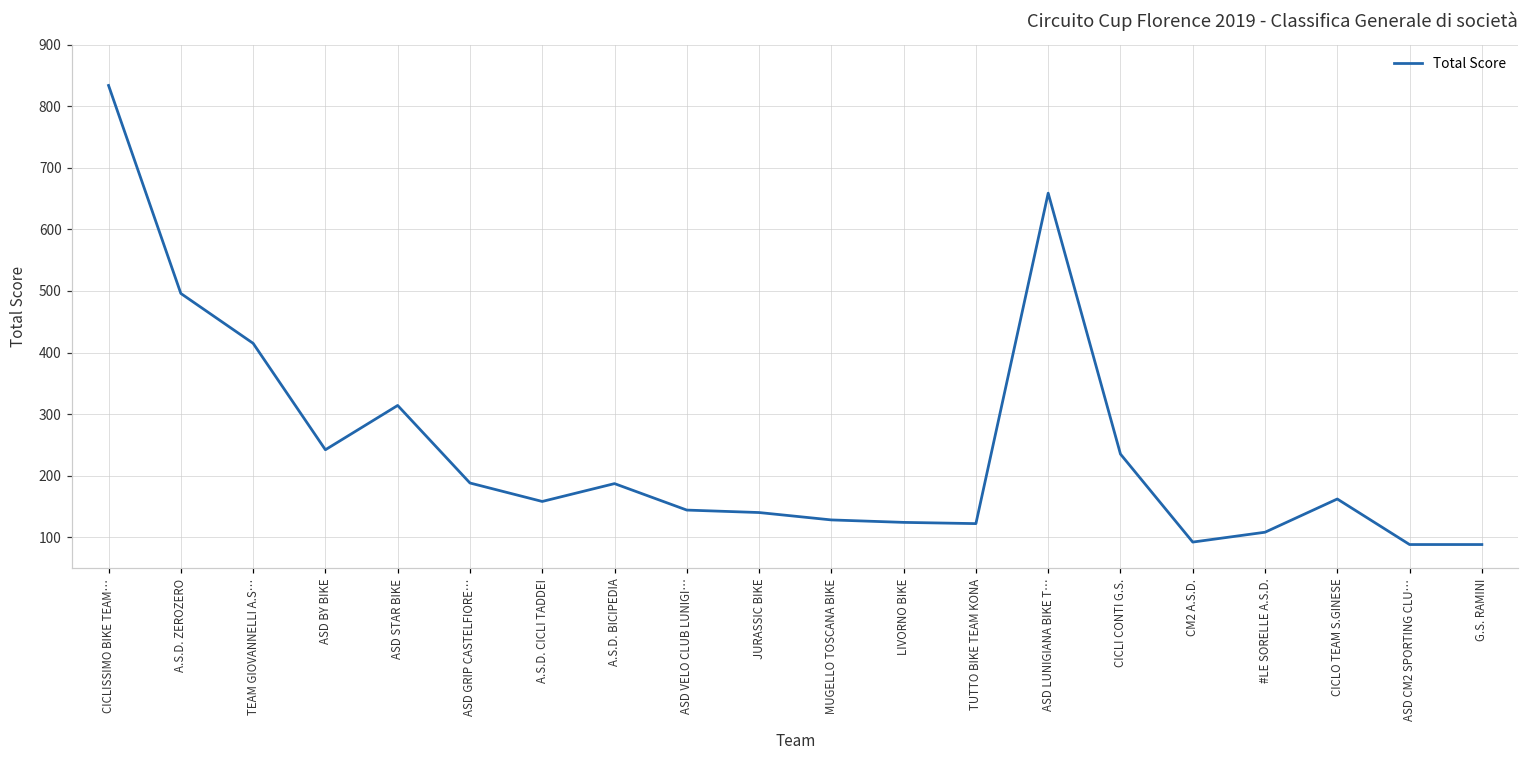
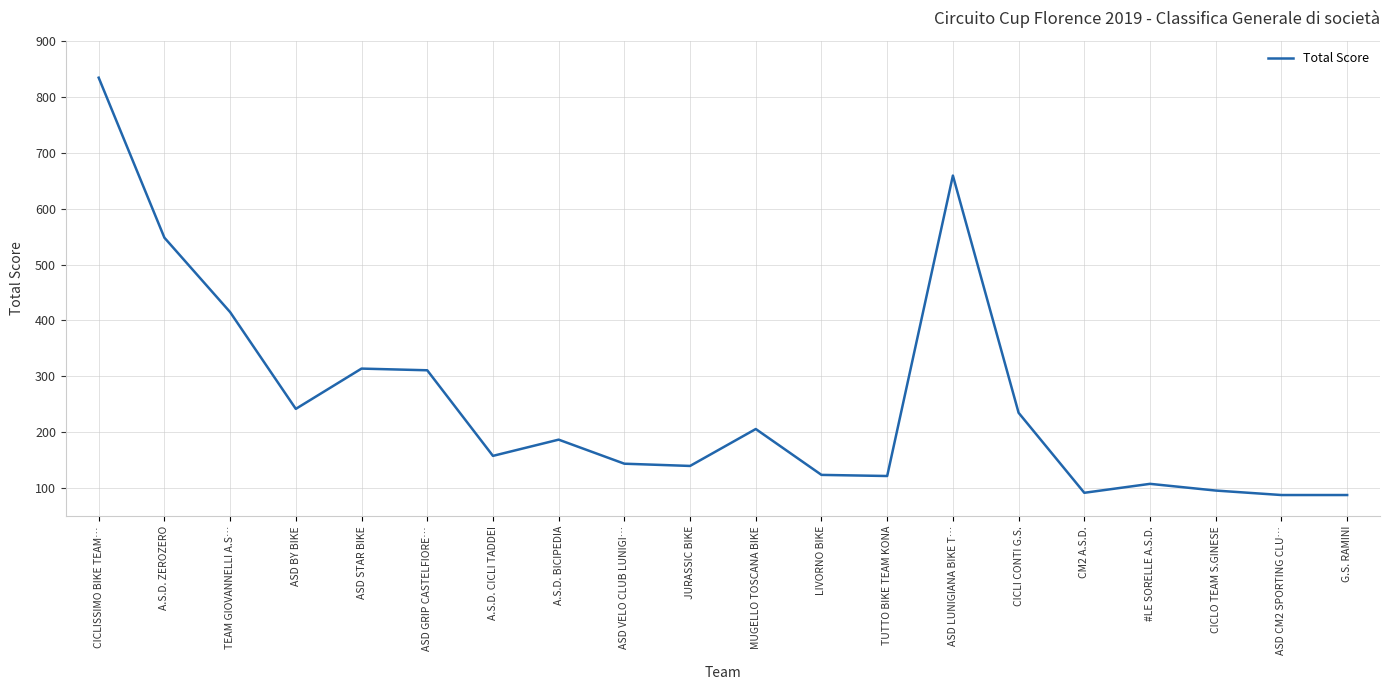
  {
    "CICLISSIMO BIKE TEAM…": 830,
-   "A.S.D. ZEROZERO": 500,
+   "A.S.D. ZEROZERO": 550,
    "TEAM GIOVANNELLI A.S…": 420,
    "ASD BY BIKE": 240,
    "ASD STAR BIKE": 310,
-   "ASD GRIP CASTELFIORE…": 190,
+   "ASD GRIP CASTELFIORE…": 310,
    "A.S.D. CICLI TADDEI": 160,
    "A.S.D. BICIPEDIA": 190,
    "ASD VELO CLUB LUNIGI…": 140,
    "JURASSIC BIKE": 140,
-   "MUGELLO TOSCANA BIKE": 130,
+   "MUGELLO TOSCANA BIKE": 210,
    "LIVORNO BIKE": 120,
    "TUTTO BIKE TEAM KONA": 120,
    "ASD LUNIGIANA BIKE T…": 660,
    "CICLI CONTI G.S.": 240,
    "CM2 A.S.D.": 90,
    "#LE SORELLE A.S.D.": 110,
-   "CICLO TEAM S.GINESE": 160,
+   "CICLO TEAM S.GINESE": 100,
    "ASD CM2 SPORTING CLU…": 90,
    "G.S. RAMINI": 90
  }
